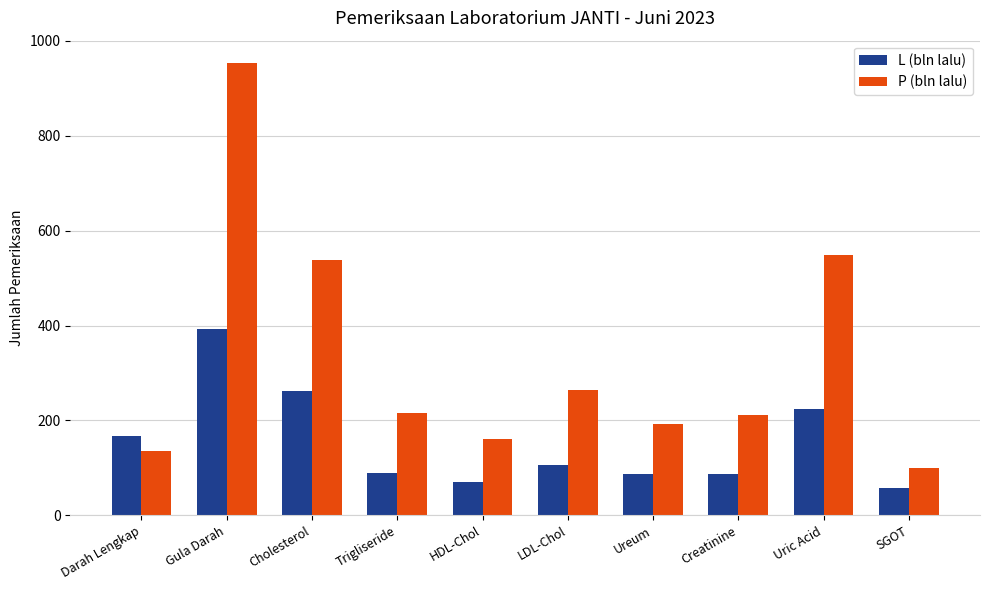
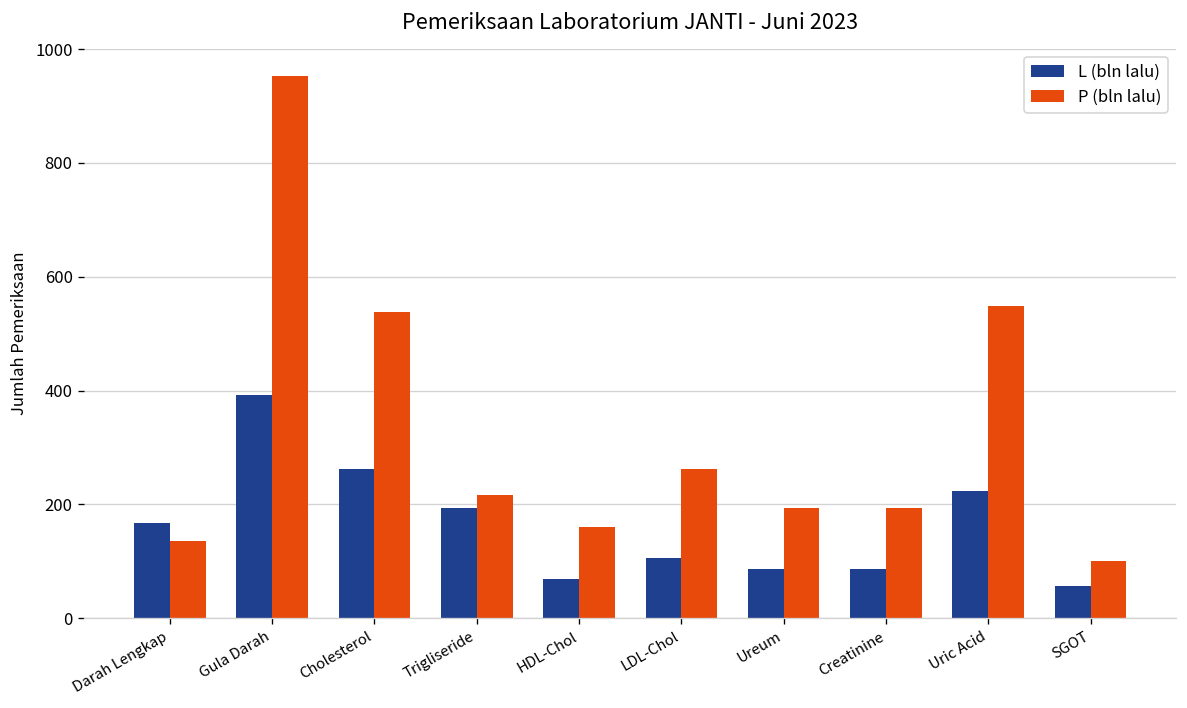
  {
    "L (bln lalu)": {
      "Darah Lengkap": 170,
      "Gula Darah": 390,
      "Cholesterol": 260,
-     "Trigliseride": 90,
+     "Trigliseride": 190,
      "HDL-Chol": 70,
      "LDL-Chol": 110,
      "Ureum": 90,
      "Creatinine": 90,
      "Uric Acid": 220,
      "SGOT": 60
    },
    "P (bln lalu)": {
      "Darah Lengkap": 140,
      "Gula Darah": 950,
      "Cholesterol": 540,
      "Trigliseride": 220,
      "HDL-Chol": 160,
      "LDL-Chol": 260,
      "Ureum": 190,
-     "Creatinine": 210,
+     "Creatinine": 190,
      "Uric Acid": 550,
      "SGOT": 100
    }
  }
